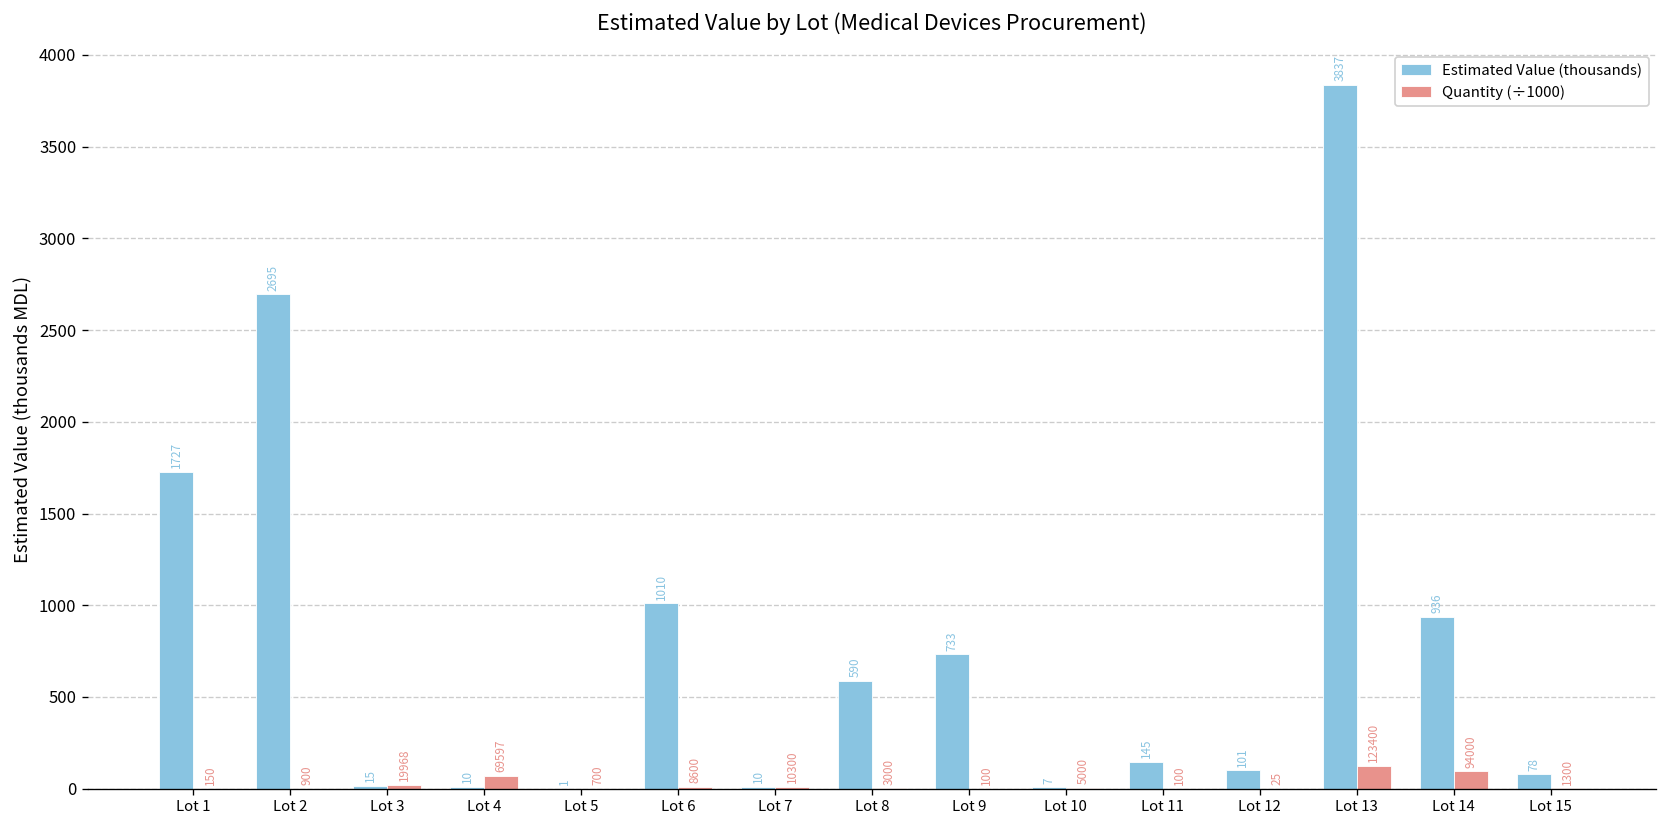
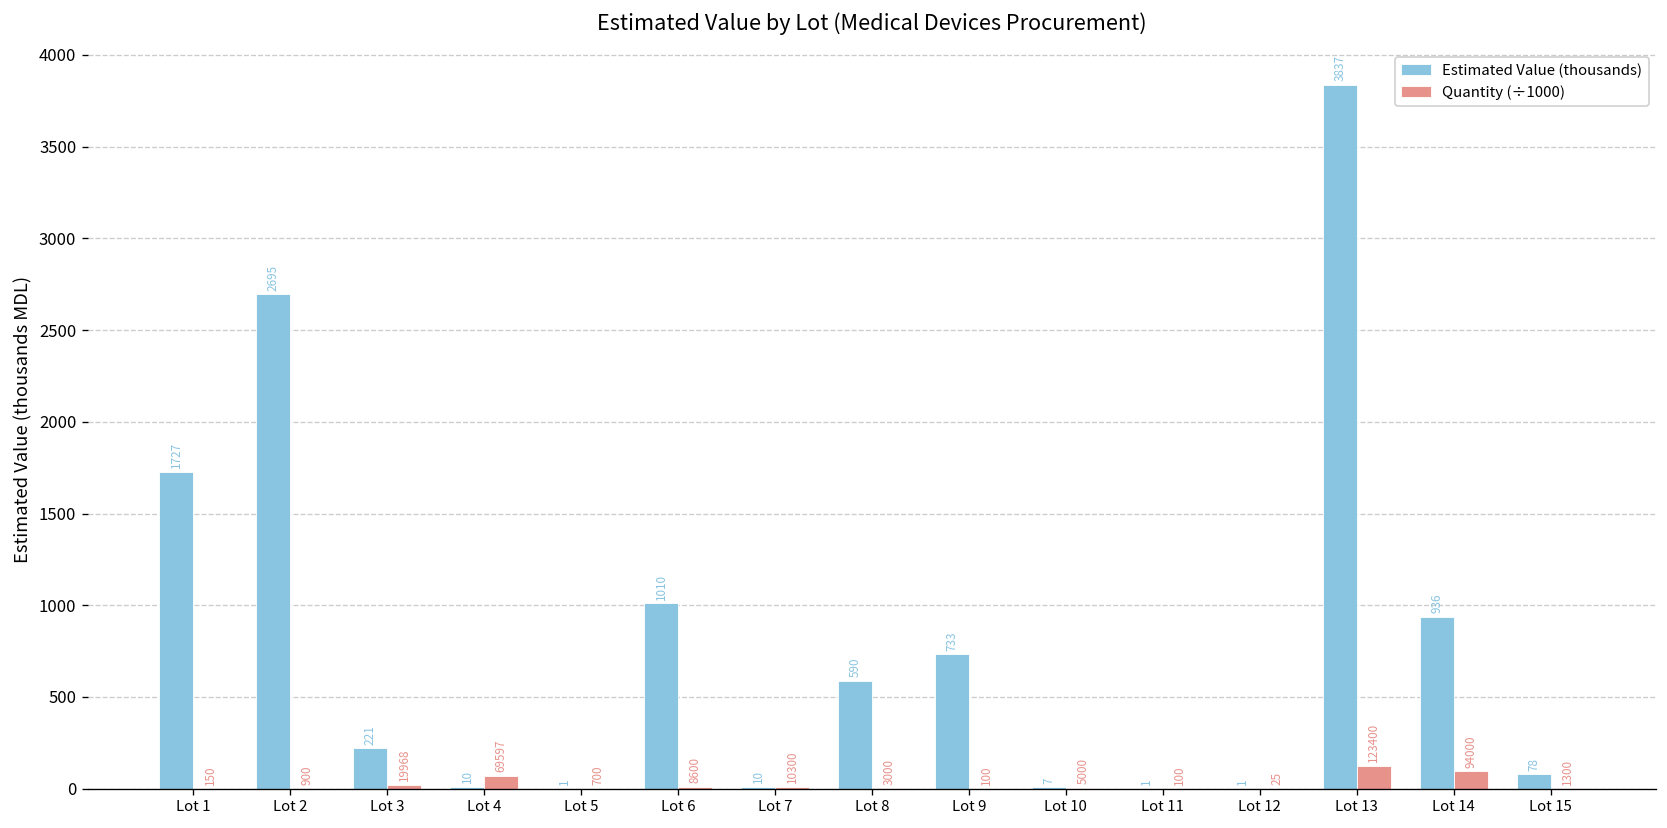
  {
    "Estimated Value (thousands)": {
      "Lot 1": 1727,
      "Lot 2": 2695,
-     "Lot 3": 15,
+     "Lot 3": 221,
      "Lot 4": 10,
      "Lot 5": 1,
      "Lot 6": 1010,
      "Lot 7": 10,
      "Lot 8": 590,
      "Lot 9": 733,
      "Lot 10": 7,
-     "Lot 11": 145,
-     "Lot 12": 101,
+     "Lot 11": 1,
+     "Lot 12": 1,
      "Lot 13": 3837,
      "Lot 14": 936,
      "Lot 15": 78
    }
  }
